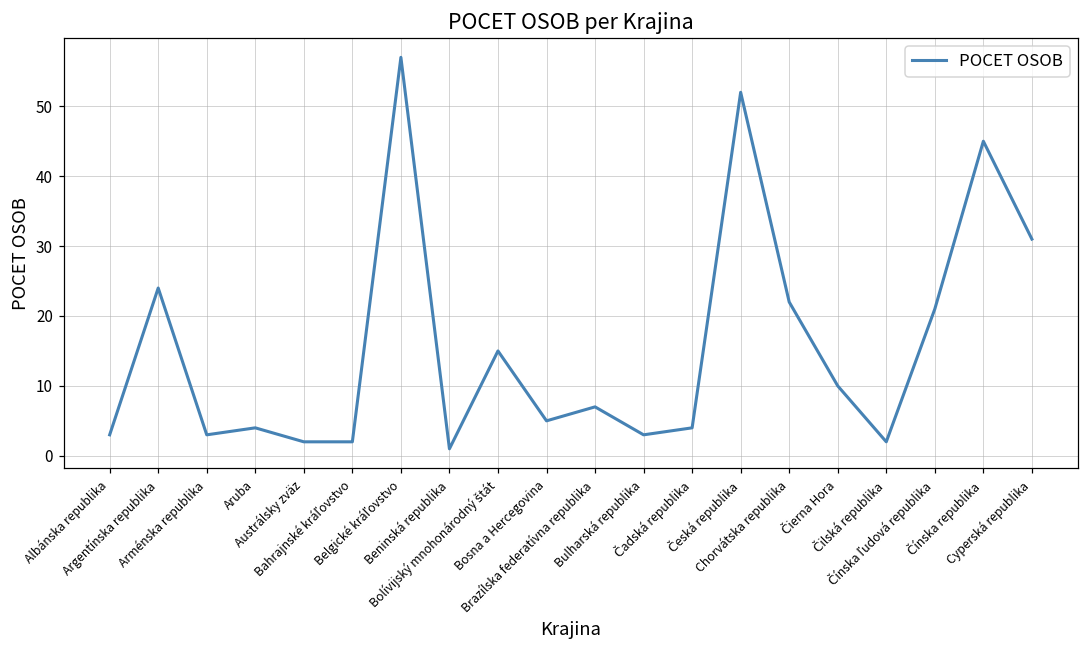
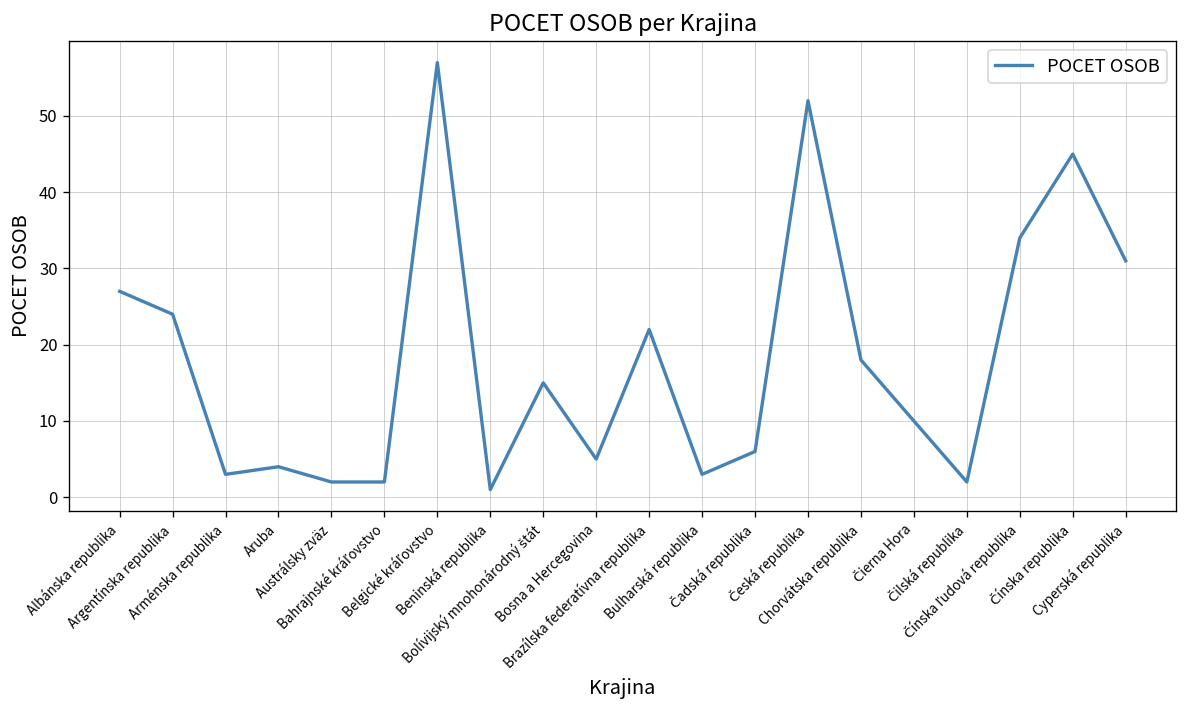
  {
-   "Albánska republika": 3,
+   "Albánska republika": 27,
    "Argentínska republika": 24,
    "Arménska republika": 3,
    "Aruba": 4,
    "Austrálsky zväz": 2,
    "Bahrajnské kráľovstvo": 2,
    "Belgické kráľovstvo": 57,
    "Beninská republika": 1,
    "Bolívijský mnohonárodný štát": 15,
    "Bosna a Hercegovina": 5,
-   "Brazílska federatívna republika": 7,
+   "Brazílska federatívna republika": 22,
    "Bulharská republika": 3,
-   "Čadská republika": 4,
+   "Čadská republika": 6,
    "Česká republika": 52,
-   "Chorvátska republika": 22,
+   "Chorvátska republika": 18,
    "Čierna Hora": 10,
    "Čilská republika": 2,
-   "Čínska ľudová republika": 21,
+   "Čínska ľudová republika": 34,
    "Čínska republika": 45,
    "Cyperská republika": 31
  }
